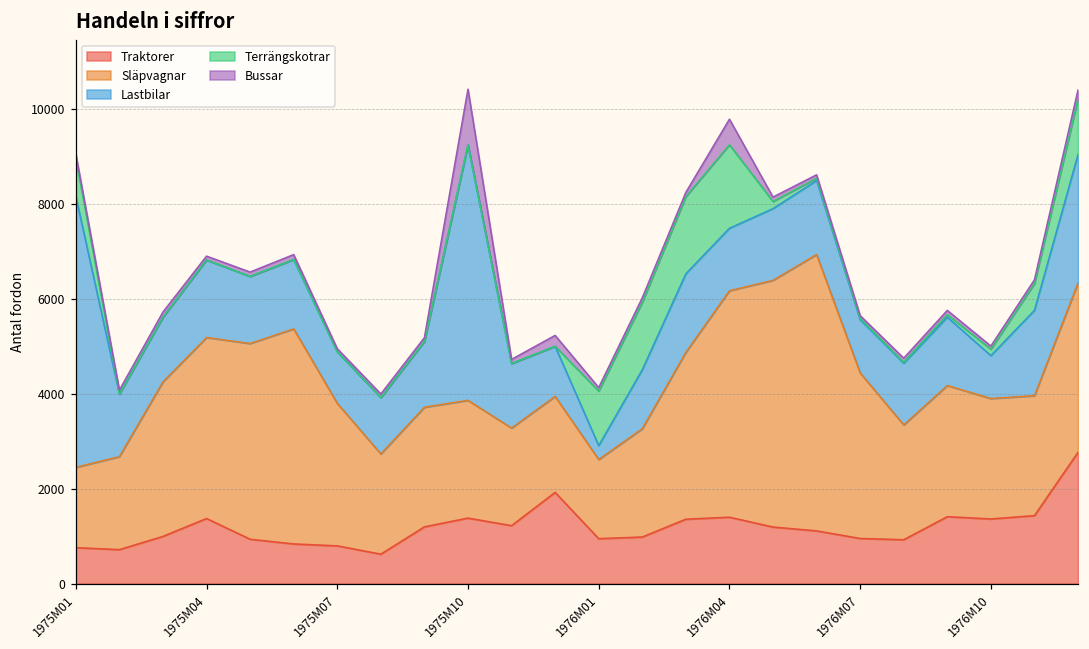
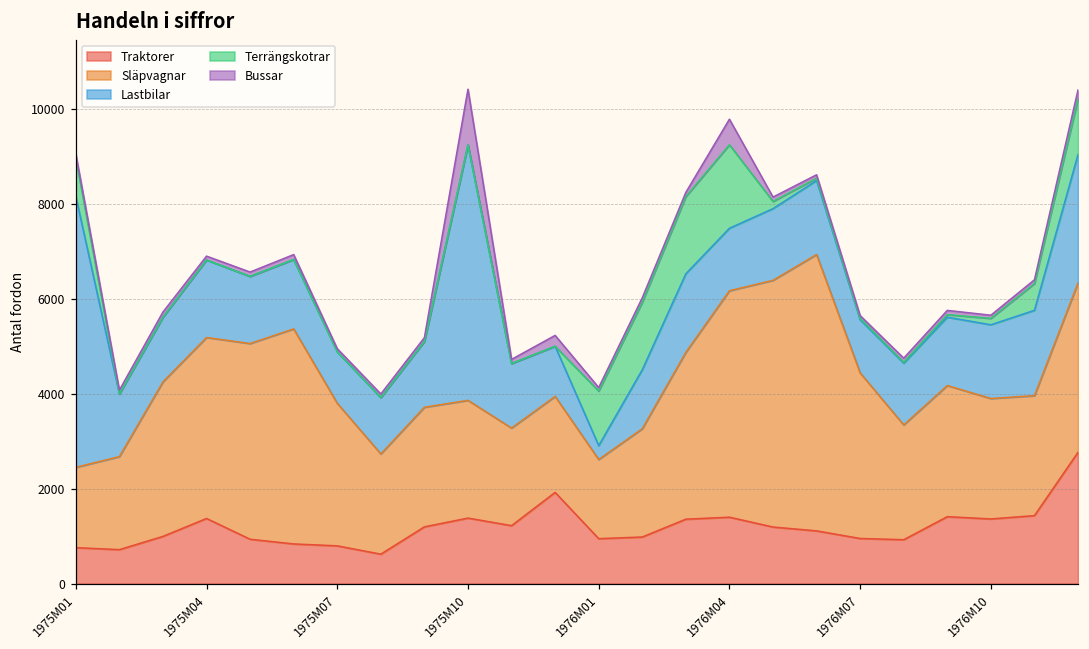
  {
    "Lastbilar": {
      "1975M01": 5700,
      "1976M01": 300,
      "1976M04": 1300,
-     "1976M10": 900
+     "1976M10": 1600
    },
    "Terrängskotrar": {
      "1975M01": 800,
      "1976M01": 1100,
      "1976M04": 1800,
      "1976M10": 100
    },
    "Bussar": {
      "1975M01": 100,
      "1975M04": 100,
      "1975M07": 100,
      "1975M10": 1200,
      "1976M01": 100,
      "1976M04": 500,
      "1976M07": 100,
      "1976M10": 100
    }
  }
